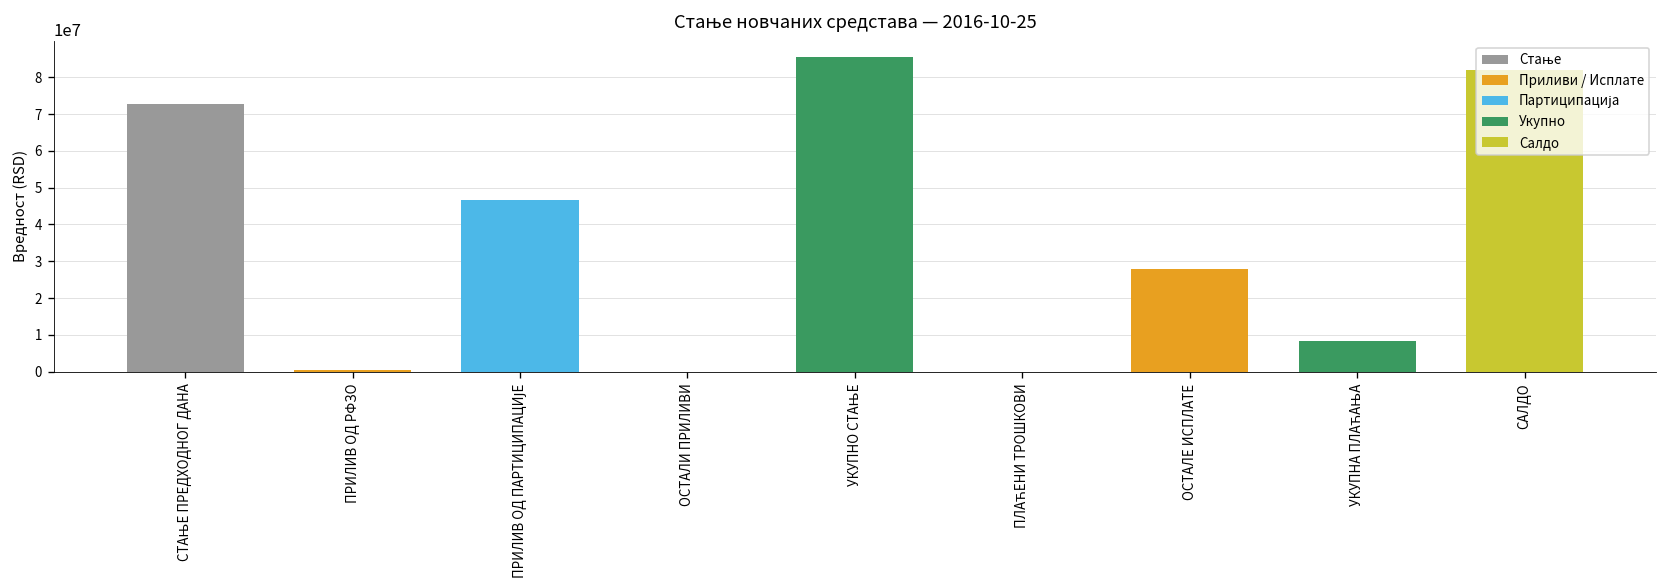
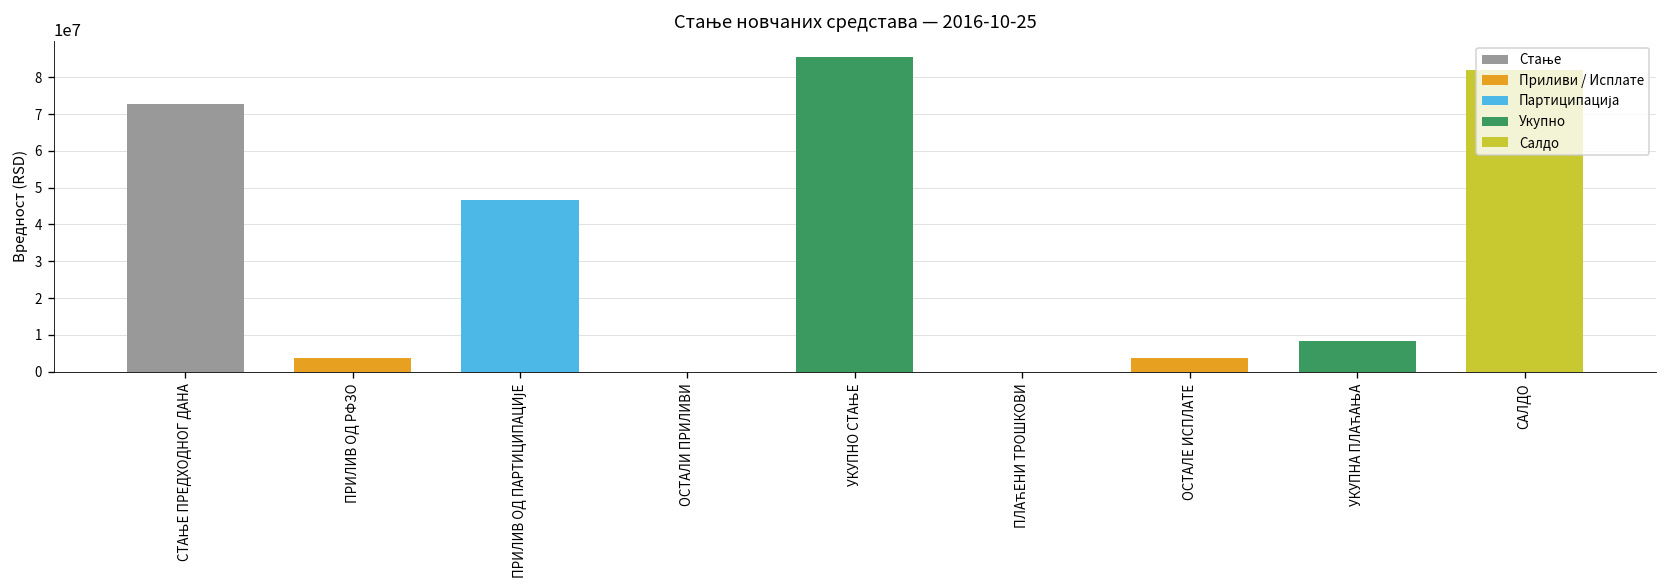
  {
    "СТАЊЕ ПРЕДХОДНОГ ДАНА": 73000000,
-   "ПРИЛИВ ОД РФЗО": 0,
+   "ПРИЛИВ ОД РФЗО": 4000000,
    "ПРИЛИВ ОД ПАРТИЦИПАЦИЈЕ": 47000000,
    "ОСТАЛИ ПРИЛИВИ": 0,
    "УКУПНО СТАЊЕ": 86000000,
    "ПЛАЋЕНИ ТРОШКОВИ": 0,
-   "ОСТАЛЕ ИСПЛАТЕ": 28000000,
+   "ОСТАЛЕ ИСПЛАТЕ": 4000000,
    "УКУПНА ПЛАЋАЊА": 8000000
  }
